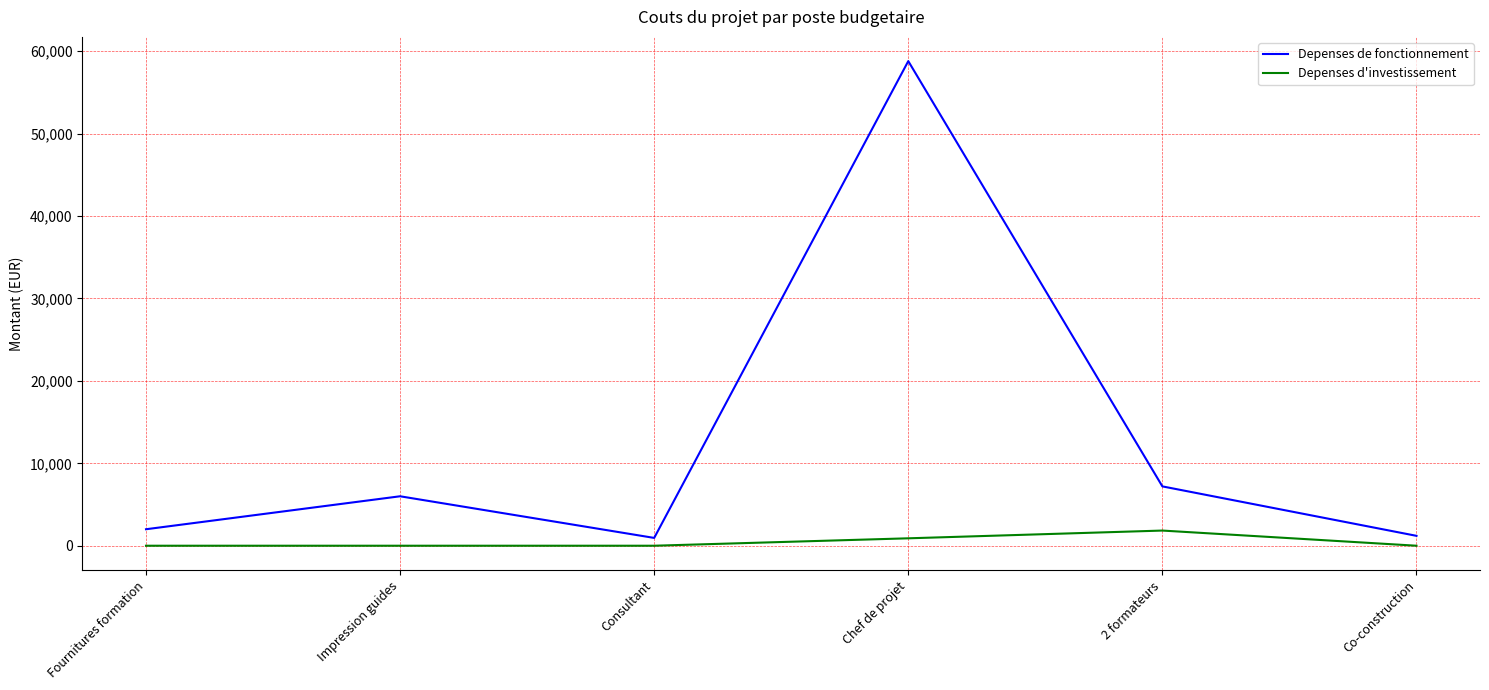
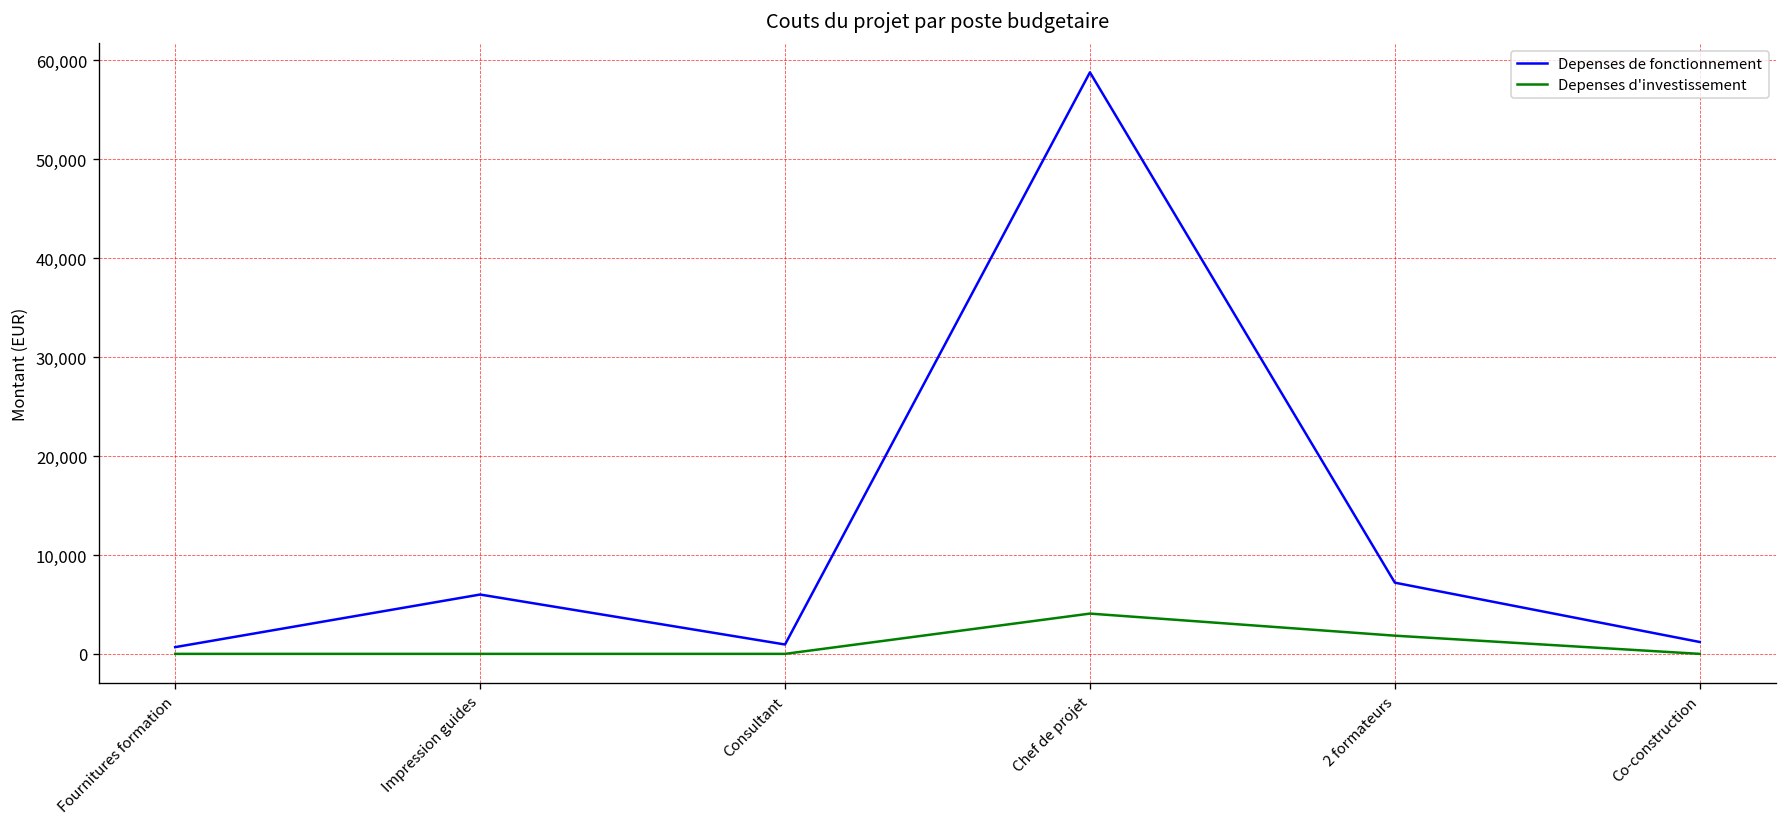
  {
    "Depenses de fonctionnement": {
-     "Fournitures formation": "2,000",
+     "Fournitures formation": "1,000",
      "Impression guides": "6,000",
      "Consultant": "1,000",
      "Chef de projet": "59,000",
      "2 formateurs": "7,000",
      "Co-construction": "1,000"
    },
    "Depenses d'investissement": {
      "Fournitures formation": "0",
      "Impression guides": "0",
      "Consultant": "0",
-     "Chef de projet": "1,000",
+     "Chef de projet": "4,000",
      "2 formateurs": "2,000",
      "Co-construction": "0"
    }
  }
